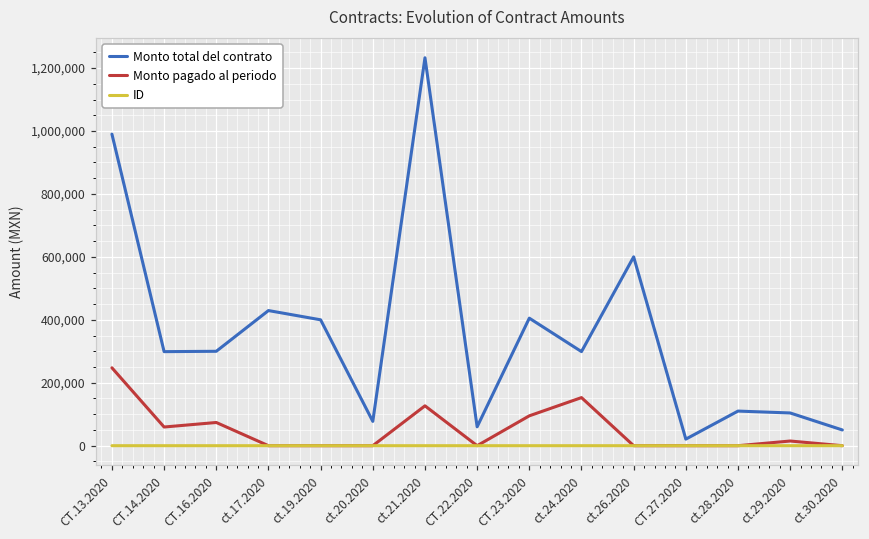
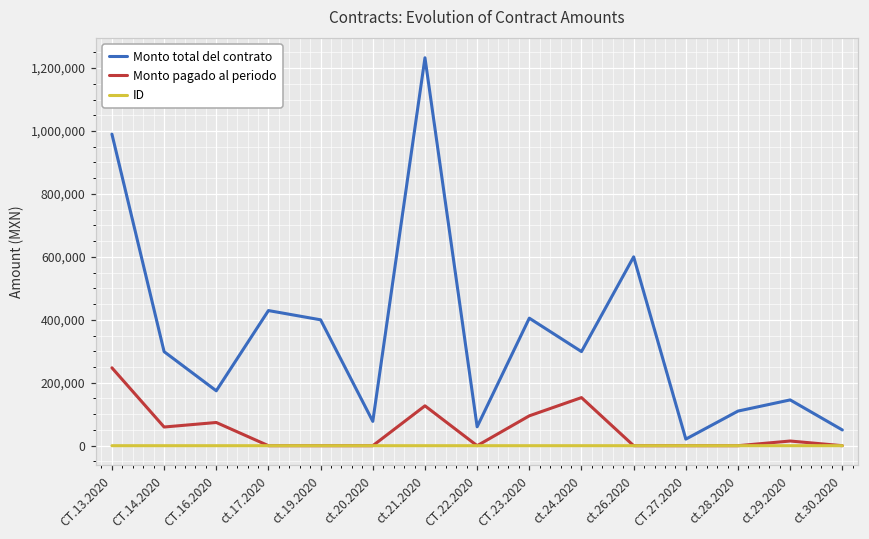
  {
    "Monto total del contrato": {
      "CT.13.2020": "990,000",
      "CT.14.2020": "300,000",
-     "CT.16.2020": "300,000",
+     "CT.16.2020": "170,000",
      "ct.17.2020": "430,000",
      "ct.19.2020": "400,000",
      "ct.20.2020": "80,000",
      "ct.21.2020": "1,230,000",
      "CT.22.2020": "60,000",
      "CT.23.2020": "410,000",
      "ct.24.2020": "300,000",
      "ct.26.2020": "600,000",
      "CT.27.2020": "20,000",
      "ct.28.2020": "110,000",
-     "ct.29.2020": "100,000",
+     "ct.29.2020": "150,000",
      "ct.30.2020": "50,000"
    },
    "Monto pagado al periodo": {
      "CT.13.2020": "250,000",
      "CT.14.2020": "60,000",
      "CT.16.2020": "70,000",
      "ct.21.2020": "130,000",
      "CT.23.2020": "90,000",
      "ct.24.2020": "150,000",
      "ct.29.2020": "10,000"
    },
    "ID": {
      "CT.13.2020": "0",
      "CT.14.2020": "0",
      "CT.16.2020": "0",
      "ct.21.2020": "0",
      "CT.23.2020": "0",
      "ct.24.2020": "0",
      "ct.29.2020": "0"
    }
  }
